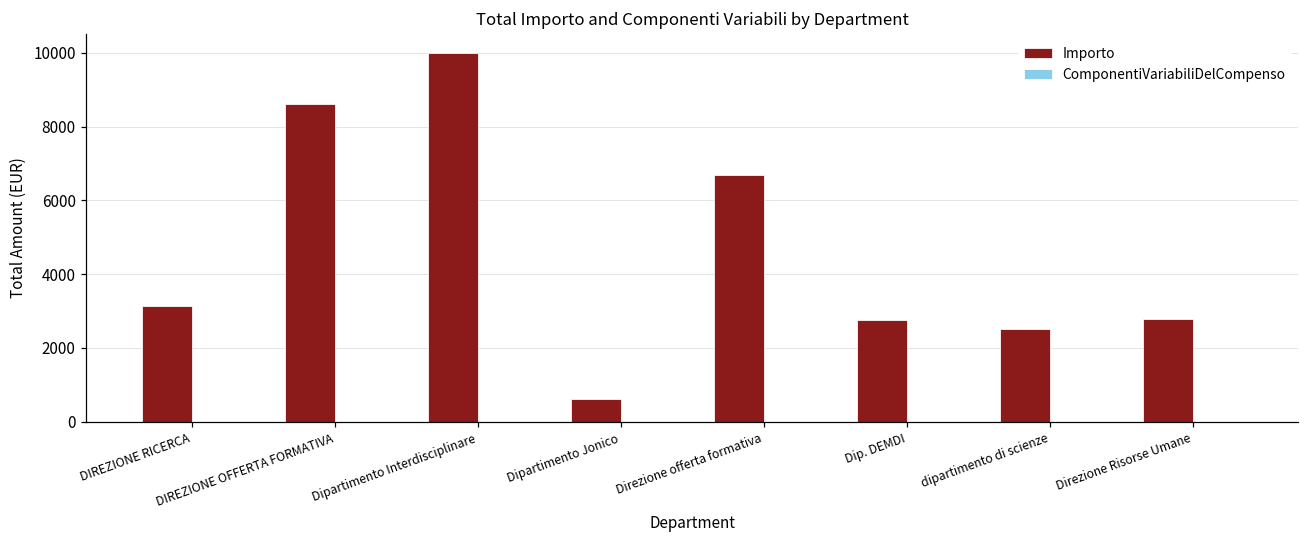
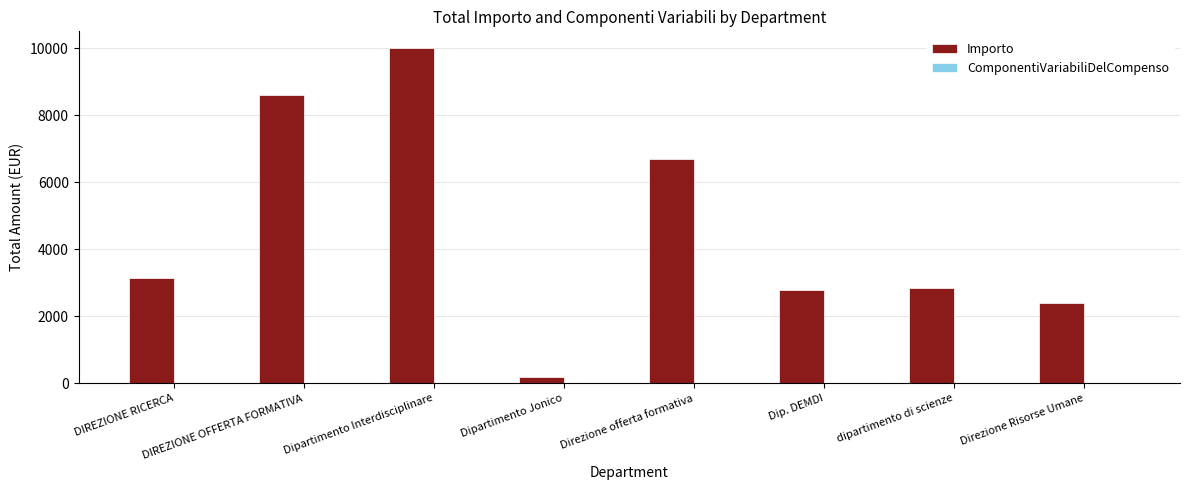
  {
    "Importo": {
      "DIREZIONE RICERCA": 3200,
      "DIREZIONE OFFERTA FORMATIVA": 8600,
      "Dipartimento Interdisciplinare": 10000,
-     "Dipartimento Jonico": 600,
+     "Dipartimento Jonico": 200,
      "Direzione offerta formativa": 6700,
      "Dip. DEMDI": 2800,
-     "dipartimento di scienze": 2500,
-     "Direzione Risorse Umane": 2800
+     "dipartimento di scienze": 2800,
+     "Direzione Risorse Umane": 2400
    },
    "ComponentiVariabiliDelCompenso": {
      "DIREZIONE RICERCA": 0,
      "DIREZIONE OFFERTA FORMATIVA": 0,
      "Dipartimento Interdisciplinare": 0,
      "Dipartimento Jonico": 0,
      "Direzione offerta formativa": 0,
      "Dip. DEMDI": 0,
      "dipartimento di scienze": 0,
      "Direzione Risorse Umane": 0
    }
  }
